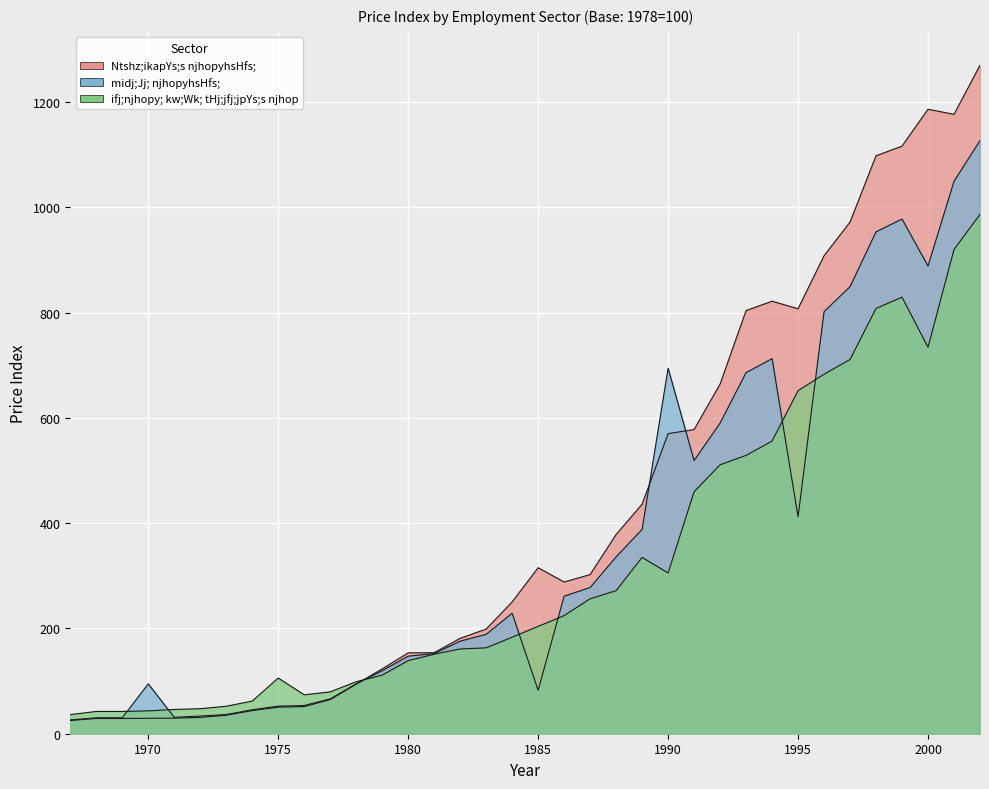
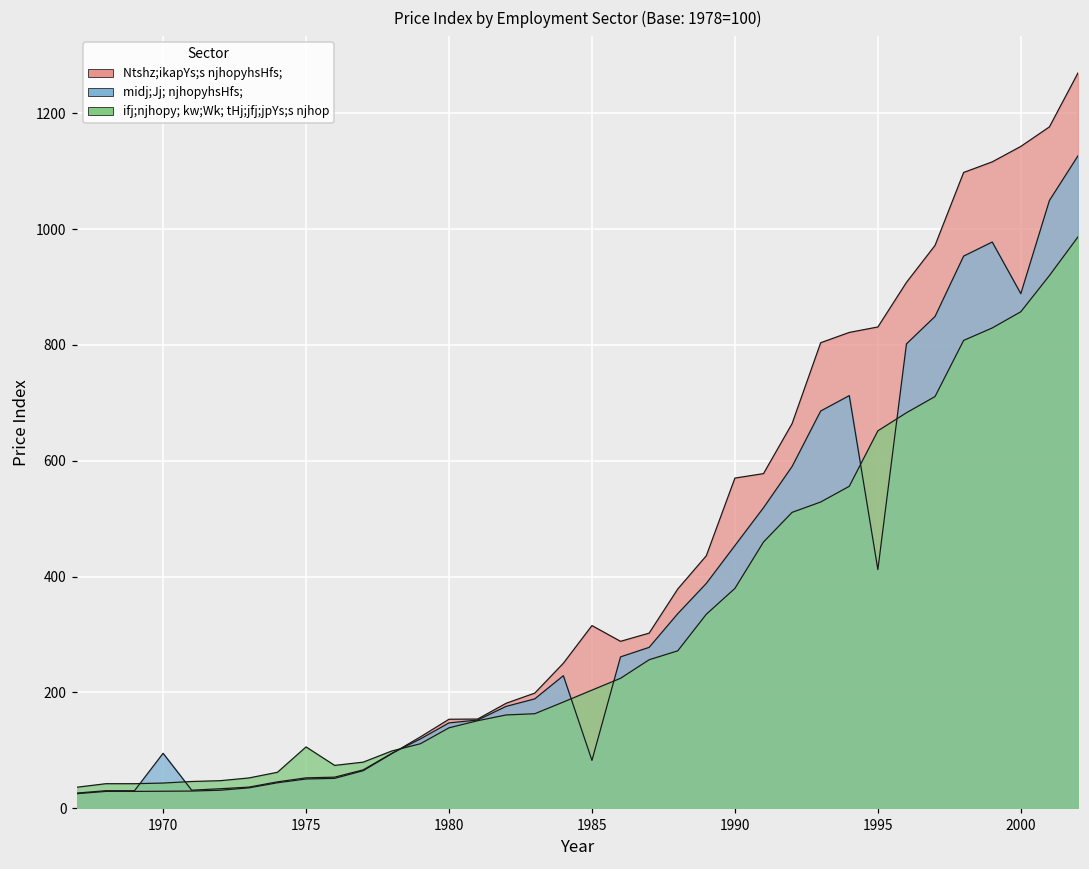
  {
    "Ntshz;ikapYs;s njhopyhsHfs;": {
      "1970": 30,
      "1980": 150,
      "1985": 320,
      "1990": 570,
-     "1995": 810,
-     "2000": 1190
+     "1995": 830,
+     "2000": 1140
    },
    "midj;Jj; njhopyhsHfs;": {
      "1970": 90,
      "1980": 150,
      "1985": 80,
-     "1990": 690,
+     "1990": 450,
      "1995": 410,
      "2000": 890
    },
    "ifj;njhopy; kw;Wk; tHj;jfj;jpYs;s njhop": {
      "1970": 40,
      "1975": 110,
      "1980": 140,
      "1985": 200,
-     "1990": 310,
+     "1990": 380,
      "1995": 650,
-     "2000": 730
+     "2000": 860
    }
  }
